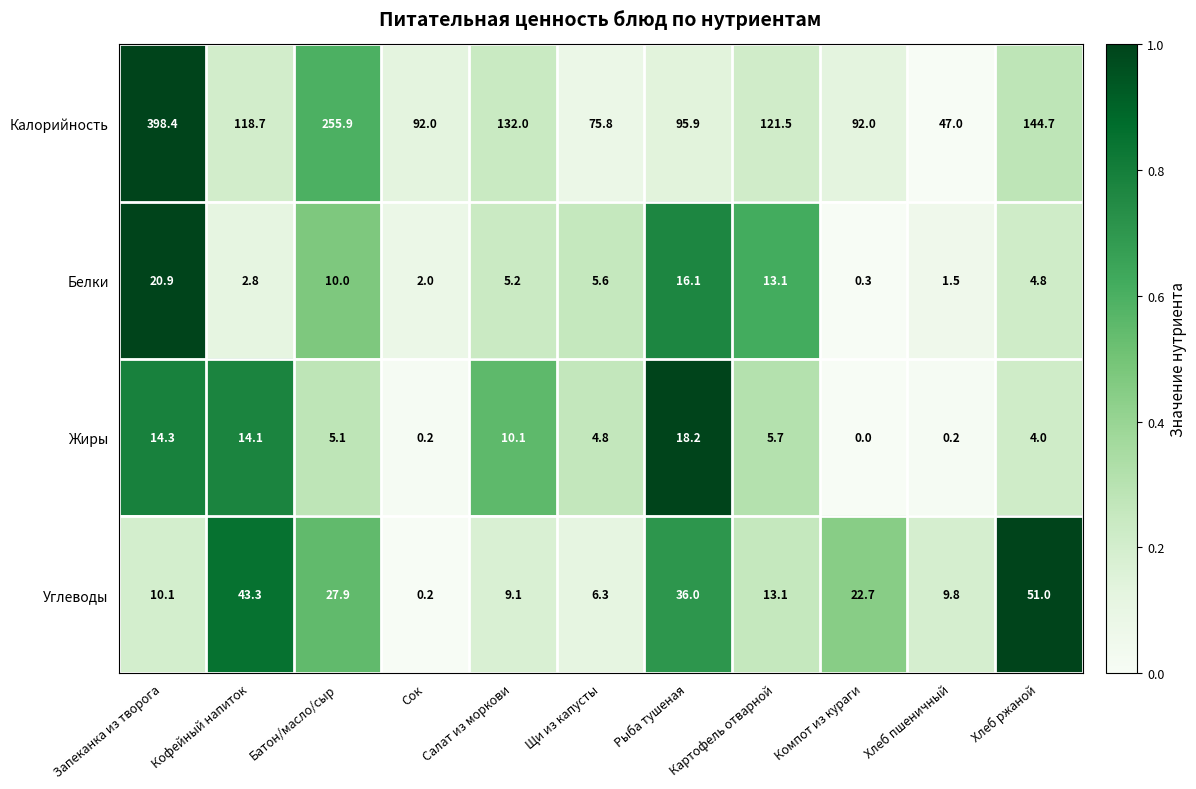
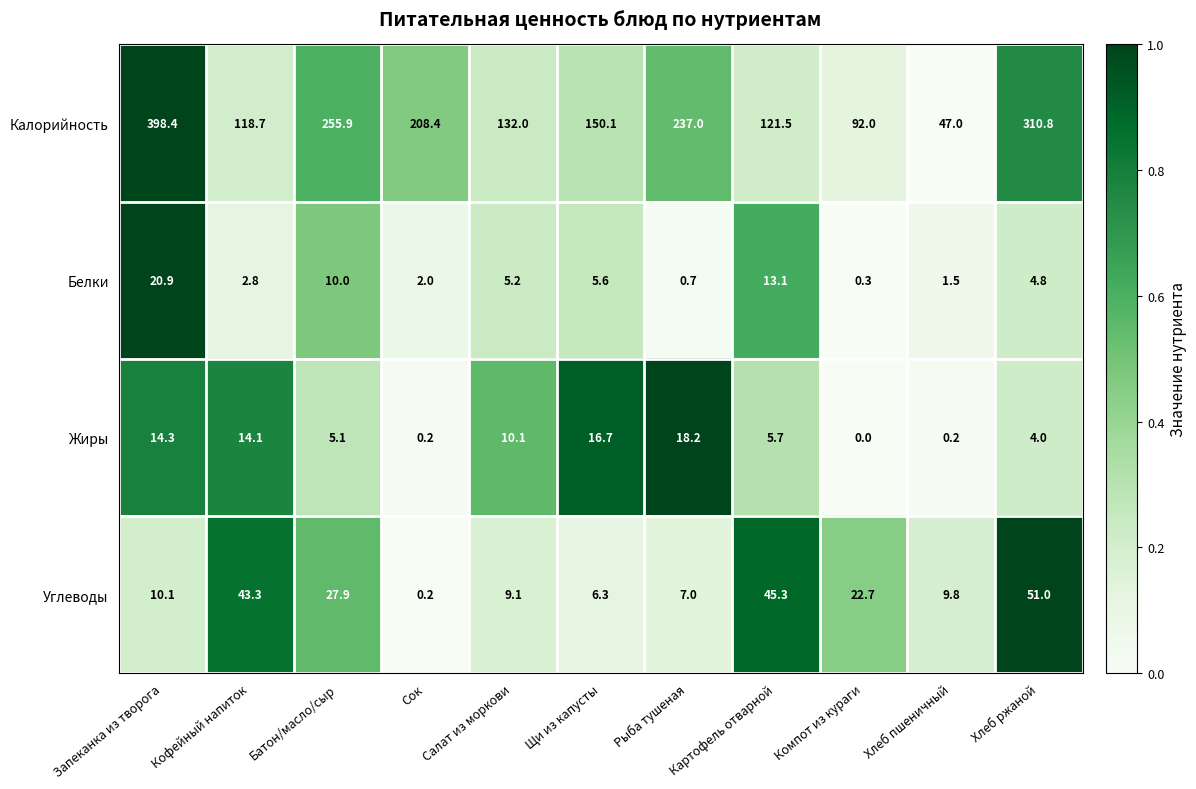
  {
    "Калорийность": {
      "Запеканка из творога": 398.4,
      "Кофейный напиток": 118.7,
      "Батон/масло/сыр": 255.9,
-     "Сок": 92.0,
+     "Сок": 208.4,
      "Салат из моркови": 132.0,
-     "Щи из капусты": 75.8,
-     "Рыба тушеная": 95.9,
+     "Щи из капусты": 150.1,
+     "Рыба тушеная": 237.0,
      "Картофель отварной": 121.5,
      "Компот из кураги": 92.0,
      "Хлеб пшеничный": 47.0,
-     "Хлеб ржаной": 144.7
+     "Хлеб ржаной": 310.8
    },
    "Белки": {
      "Запеканка из творога": 20.9,
      "Кофейный напиток": 2.8,
      "Батон/масло/сыр": 10.0,
      "Сок": 2.0,
      "Салат из моркови": 5.2,
      "Щи из капусты": 5.6,
-     "Рыба тушеная": 16.1,
+     "Рыба тушеная": 0.7,
      "Картофель отварной": 13.1,
      "Компот из кураги": 0.3,
      "Хлеб пшеничный": 1.5,
      "Хлеб ржаной": 4.8
    },
    "Жиры": {
      "Запеканка из творога": 14.3,
      "Кофейный напиток": 14.1,
      "Батон/масло/сыр": 5.1,
      "Сок": 0.2,
      "Салат из моркови": 10.1,
-     "Щи из капусты": 4.8,
+     "Щи из капусты": 16.7,
      "Рыба тушеная": 18.2,
      "Картофель отварной": 5.7,
      "Компот из кураги": 0.0,
      "Хлеб пшеничный": 0.2,
      "Хлеб ржаной": 4.0
    },
    "Углеводы": {
      "Запеканка из творога": 10.1,
      "Кофейный напиток": 43.3,
      "Батон/масло/сыр": 27.9,
      "Сок": 0.2,
      "Салат из моркови": 9.1,
      "Щи из капусты": 6.3,
-     "Рыба тушеная": 36.0,
-     "Картофель отварной": 13.1,
+     "Рыба тушеная": 7.0,
+     "Картофель отварной": 45.3,
      "Компот из кураги": 22.7,
      "Хлеб пшеничный": 9.8,
      "Хлеб ржаной": 51.0
    }
  }
